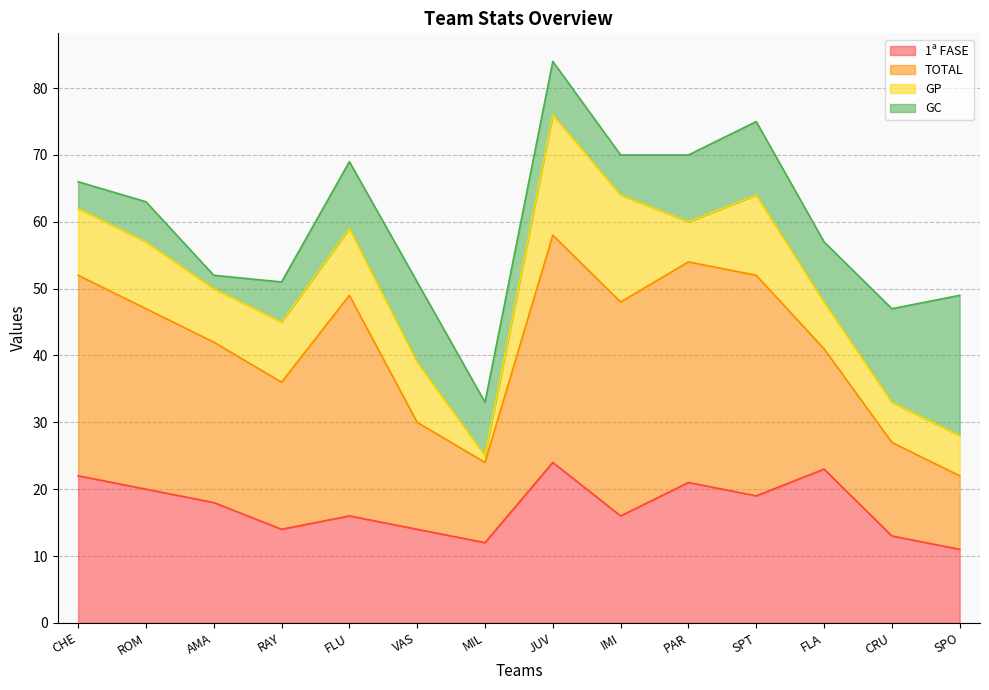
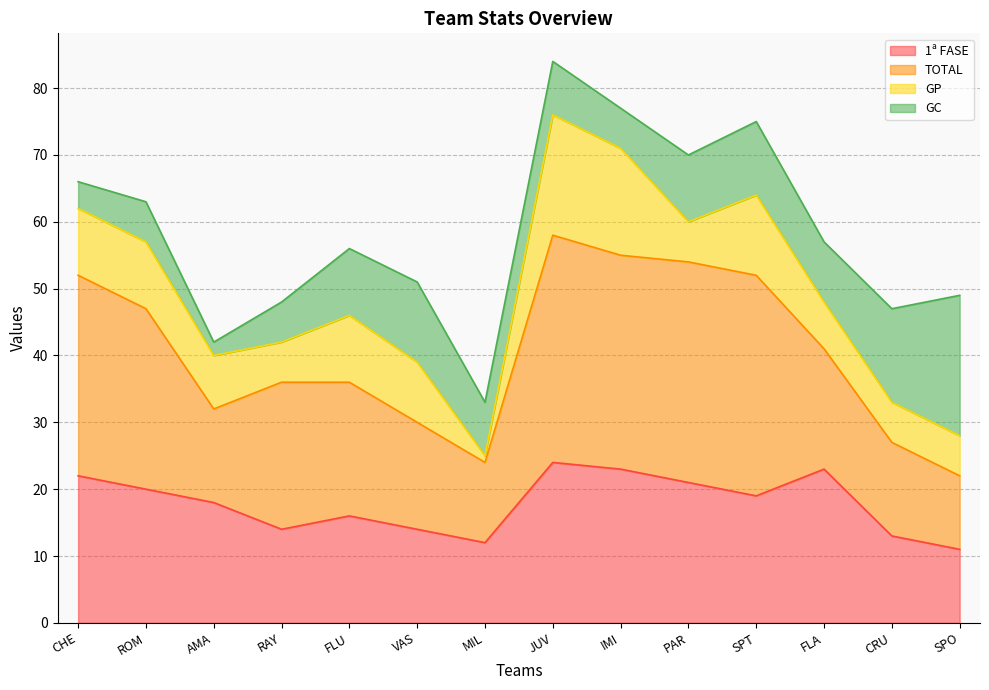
  {
    "1ª FASE": {
      "CHE": 22,
      "ROM": 20,
      "AMA": 18,
      "RAY": 14,
      "FLU": 16,
      "VAS": 14,
      "MIL": 12,
      "JUV": 24,
-     "IMI": 16,
+     "IMI": 23,
      "PAR": 21,
      "SPT": 19,
      "FLA": 23,
      "CRU": 13,
      "SPO": 11
    },
    "TOTAL": {
      "CHE": 30,
      "ROM": 27,
-     "AMA": 24,
+     "AMA": 14,
      "RAY": 22,
-     "FLU": 33,
+     "FLU": 20,
      "VAS": 16,
      "MIL": 12,
      "JUV": 34,
      "IMI": 32,
      "PAR": 33,
      "SPT": 33,
      "FLA": 18,
      "CRU": 14,
      "SPO": 11
    },
    "GP": {
      "CHE": 10,
      "ROM": 10,
      "AMA": 8,
-     "RAY": 9,
+     "RAY": 6,
      "FLU": 10,
      "VAS": 9,
      "MIL": 1,
      "JUV": 18,
      "IMI": 16,
      "PAR": 6,
      "SPT": 12,
      "FLA": 7,
      "CRU": 6,
      "SPO": 6
    },
    "GC": {
      "CHE": 4,
      "ROM": 6,
      "AMA": 2,
      "RAY": 6,
      "FLU": 10,
      "VAS": 12,
      "MIL": 8,
      "JUV": 8,
      "IMI": 6,
      "PAR": 10,
      "SPT": 11,
      "FLA": 9,
      "CRU": 14,
      "SPO": 21
    }
  }
